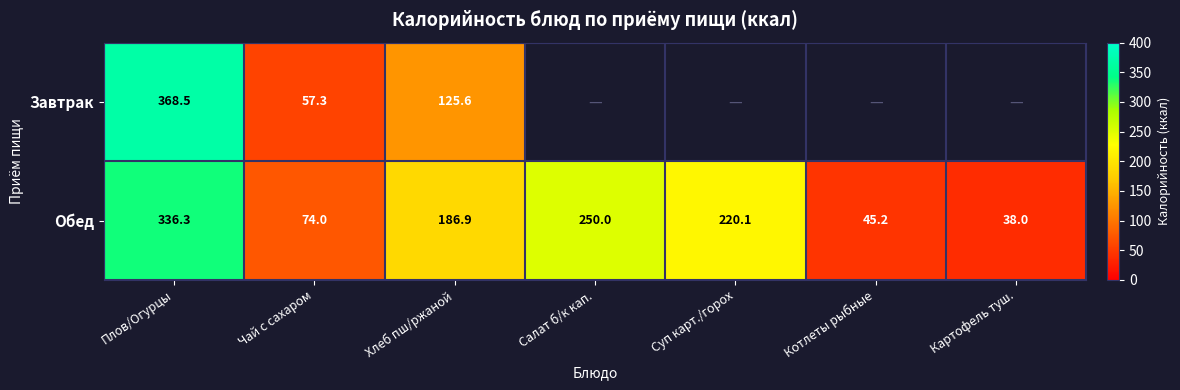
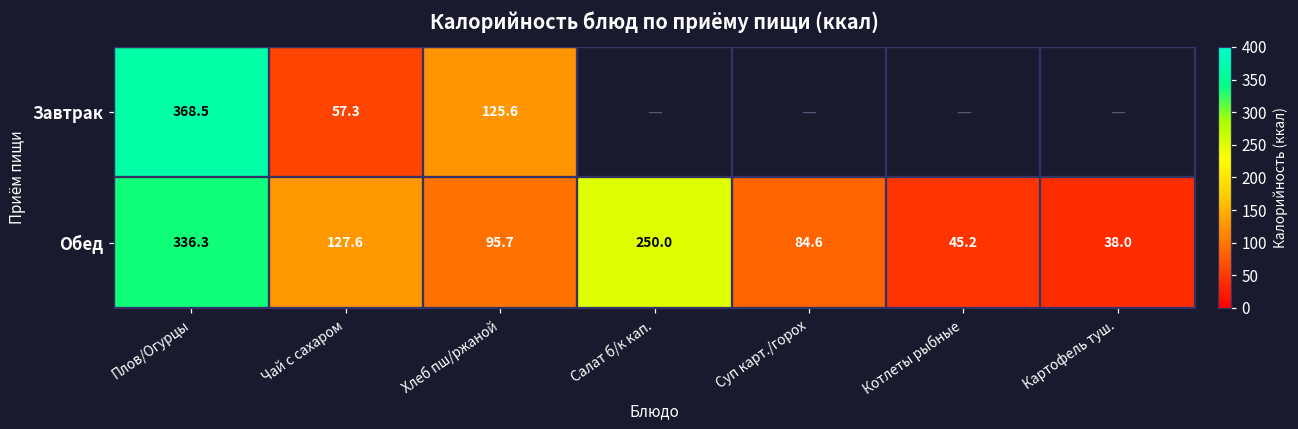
  {
    "Завтрак": {
      "Плов/Огурцы": 368.5,
      "Чай с сахаром": 57.3,
      "Хлеб пш/ржаной": 125.6
    },
    "Обед": {
      "Плов/Огурцы": 336.3,
-     "Чай с сахаром": 74.0,
-     "Хлеб пш/ржаной": 186.9,
+     "Чай с сахаром": 127.6,
+     "Хлеб пш/ржаной": 95.7,
      "Салат б/к кап.": 250.0,
-     "Суп карт./горох": 220.1,
+     "Суп карт./горох": 84.6,
      "Котлеты рыбные": 45.2,
      "Картофель туш.": 38.0
    }
  }
